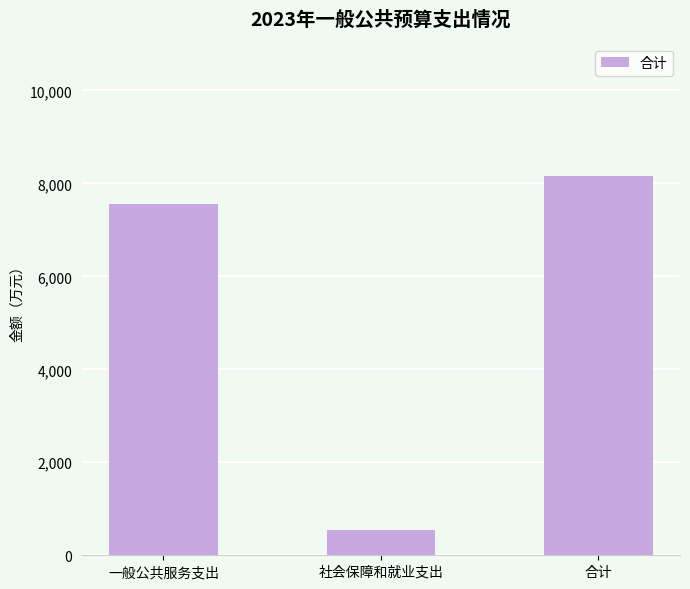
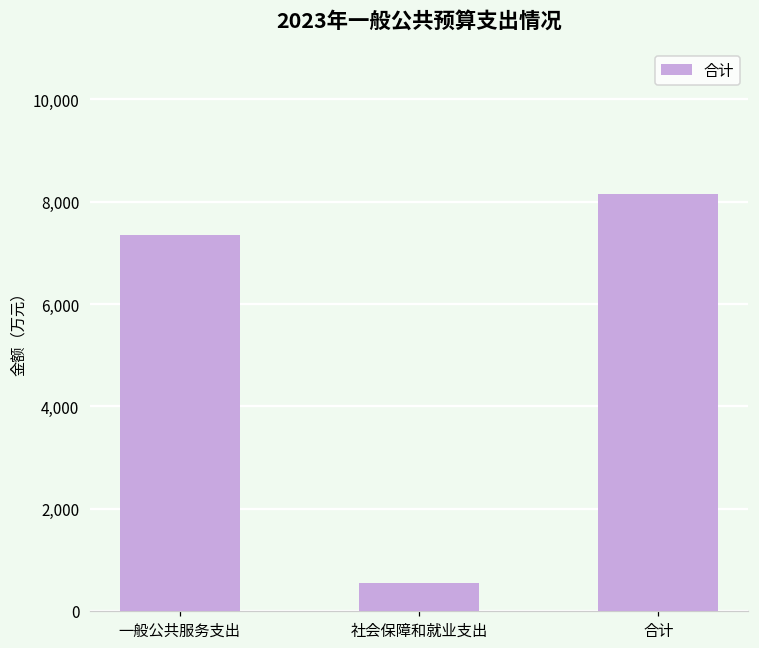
  {
-   "一般公共服务支出": "7,600",
+   "一般公共服务支出": "7,300",
    "社会保障和就业支出": "500",
    "合计": "8,200"
  }
